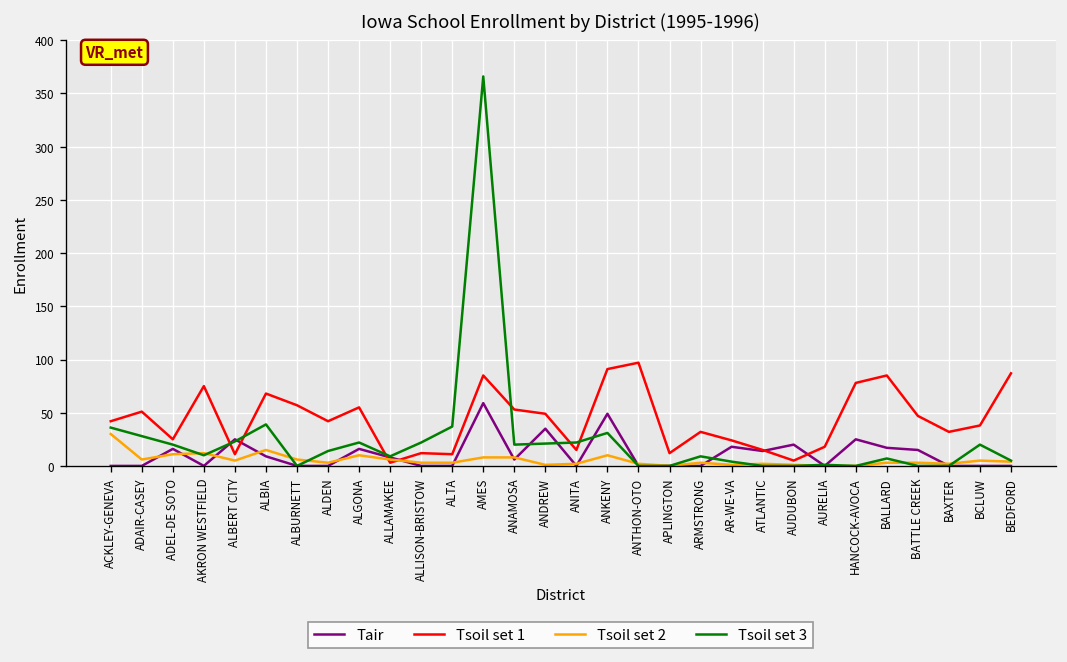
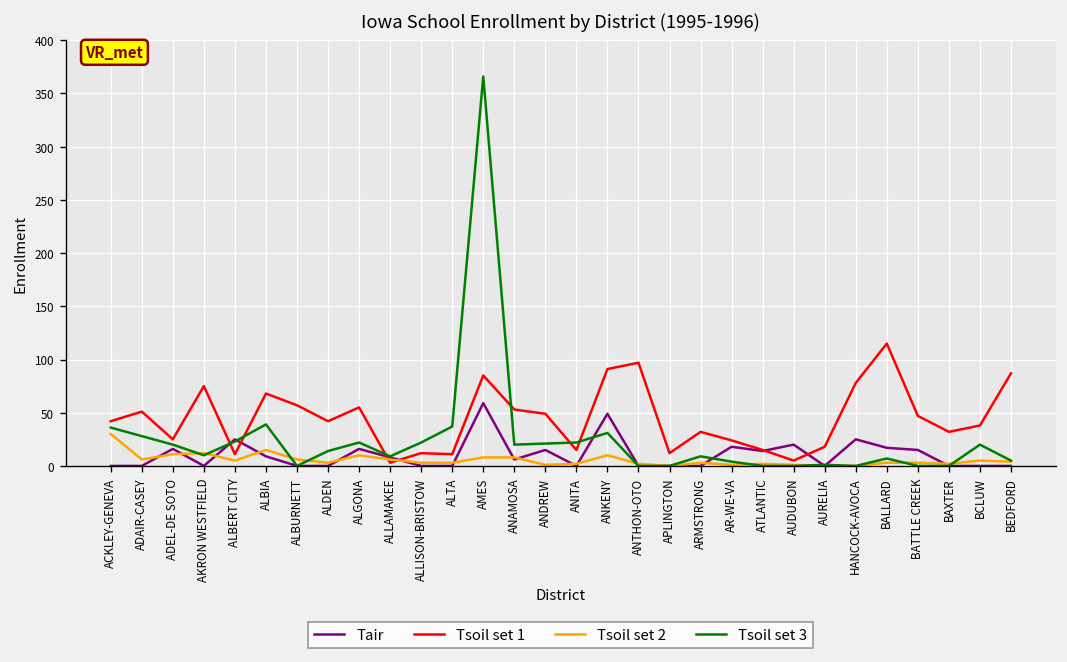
  {
    "Tair": {
      "ACKLEY-GENEVA": 0,
      "ADAIR-CASEY": 0,
      "ADEL-DE SOTO": 20,
      "AKRON WESTFIELD": 0,
      "ALBIA": 10,
      "ALDEN": 0,
      "ALGONA": 20,
      "ALLISON-BRISTOW": 0,
      "ALTA": 0,
      "AMES": 60,
-     "ANDREW": 40,
+     "ANDREW": 20,
      "ANKENY": 50,
      "ARMSTRONG": 0,
      "AR-WE-VA": 20,
      "AUDUBON": 20,
      "HANCOCK-AVOCA": 30,
      "BALLARD": 20,
      "BATTLE CREEK": 20,
      "BCLUW": 0,
      "BEDFORD": 0
    },
    "Tsoil set 1": {
      "ACKLEY-GENEVA": 40,
      "ADAIR-CASEY": 50,
      "ADEL-DE SOTO": 30,
      "AKRON WESTFIELD": 80,
      "ALBERT CITY": 10,
      "ALBIA": 70,
      "ALBURNETT": 60,
      "ALDEN": 40,
      "ALGONA": 60,
      "ALLAMAKEE": 0,
      "ALLISON-BRISTOW": 10,
      "ALTA": 10,
      "AMES": 90,
      "ANAMOSA": 50,
      "ANDREW": 50,
      "ANITA": 20,
      "ANKENY": 90,
      "ANTHON-OTO": 100,
      "APLINGTON": 10,
      "ARMSTRONG": 30,
      "AR-WE-VA": 20,
      "AUDUBON": 10,
      "AURELIA": 20,
      "HANCOCK-AVOCA": 80,
-     "BALLARD": 90,
+     "BALLARD": 120,
      "BATTLE CREEK": 50,
      "BAXTER": 30,
      "BCLUW": 40,
      "BEDFORD": 90
    },
    "Tsoil set 2": {
      "ACKLEY-GENEVA": 30,
      "ADAIR-CASEY": 10,
      "ADEL-DE SOTO": 10,
      "ALBERT CITY": 10,
      "ALBIA": 20,
      "ALBURNETT": 10,
      "ALDEN": 0,
      "ALGONA": 10,
      "ALLISON-BRISTOW": 0,
      "ALTA": 0,
      "AMES": 10,
      "ANDREW": 0,
      "ANKENY": 10,
      "ARMSTRONG": 0,
      "AR-WE-VA": 0,
      "BALLARD": 0,
      "BATTLE CREEK": 0,
      "BCLUW": 10
    },
    "Tsoil set 3": {
      "ACKLEY-GENEVA": 40,
      "ADAIR-CASEY": 30,
      "ADEL-DE SOTO": 20,
      "ALBIA": 40,
      "ALDEN": 10,
      "ALGONA": 20,
      "ALLISON-BRISTOW": 20,
      "ALTA": 40,
      "AMES": 370,
      "ANAMOSA": 20,
      "ANDREW": 20,
      "ANITA": 20,
      "ANKENY": 30,
      "ARMSTRONG": 10,
      "AR-WE-VA": 0,
      "BALLARD": 10,
      "BATTLE CREEK": 0,
      "BCLUW": 20
    }
  }
